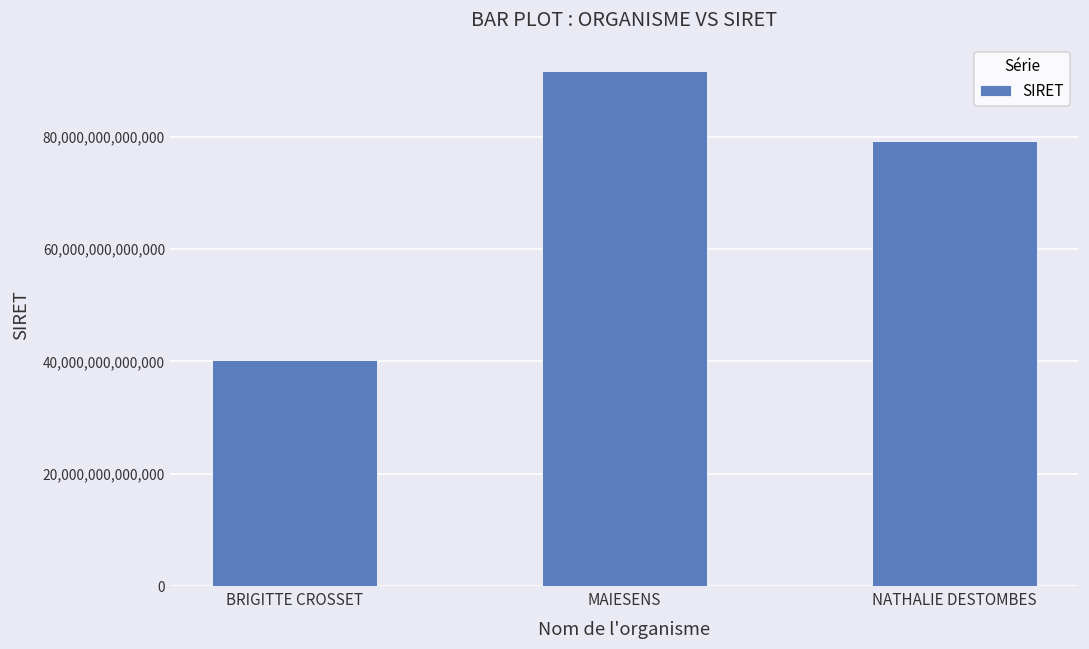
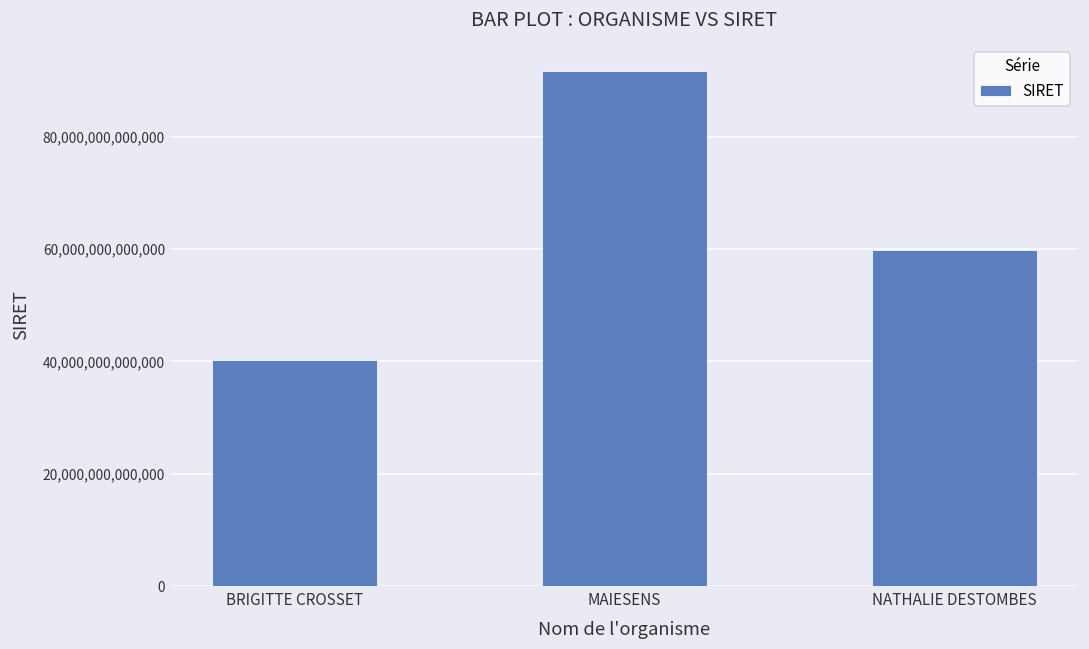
  {
    "BRIGITTE CROSSET": "40,000,000,000,000",
    "MAIESENS": "92,000,000,000,000",
-   "NATHALIE DESTOMBES": "79,000,000,000,000"
+   "NATHALIE DESTOMBES": "60,000,000,000,000"
  }
